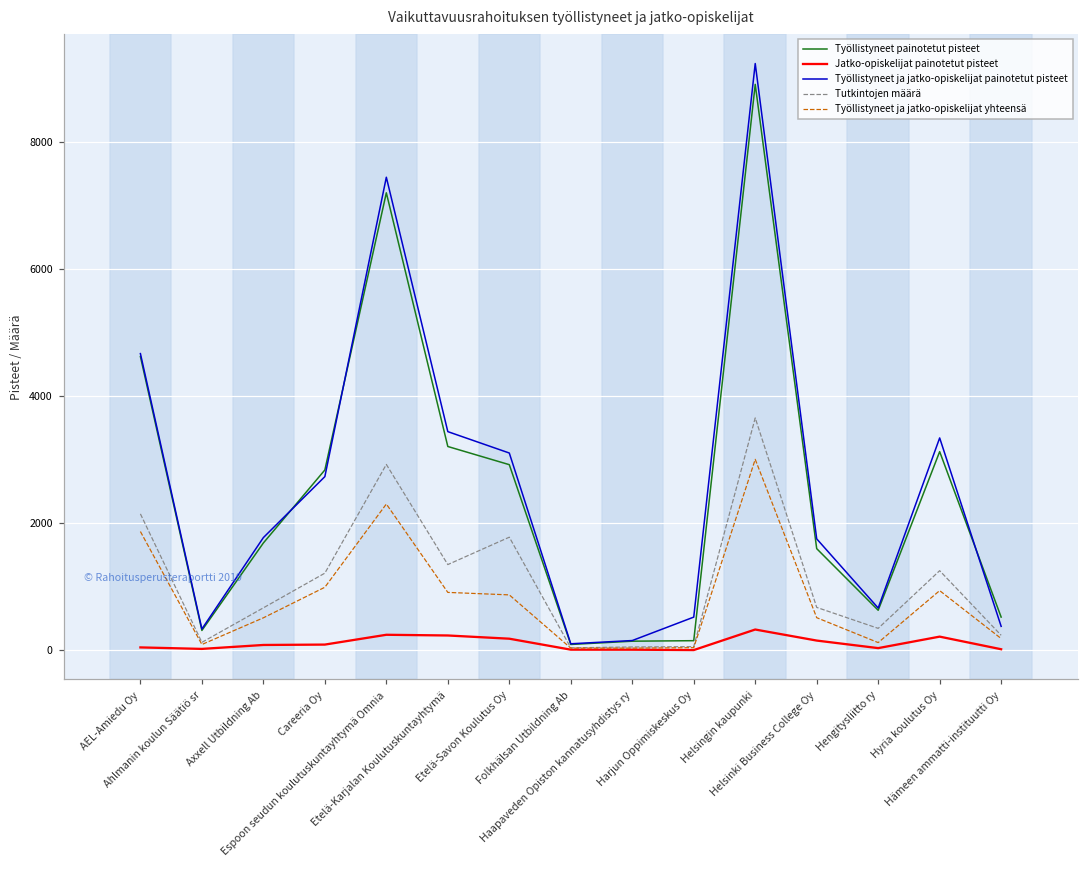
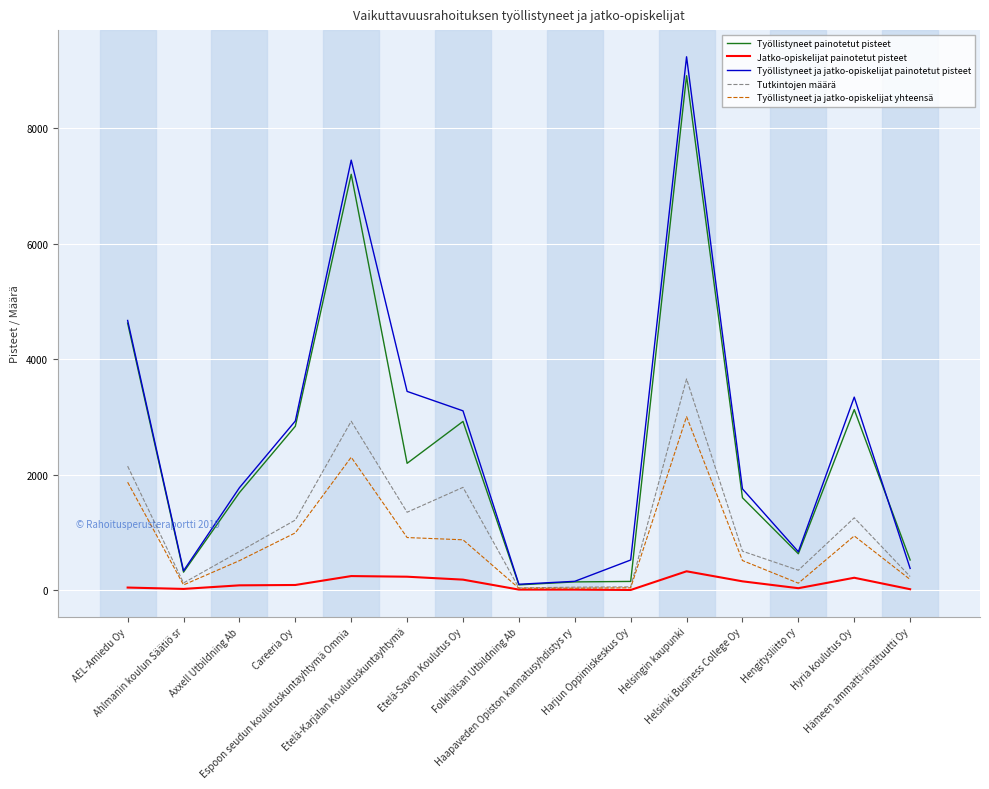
  {
    "Työllistyneet painotetut pisteet": {
      "AEL-Amiedu Oy": 4600,
      "Axxell Utbildning Ab": 1700,
      "Careeria Oy": 2800,
      "Espoon seudun koulutuskuntayhtymä Omnia": 7200,
-     "Etelä-Karjalan Koulutuskuntayhtymä": 3200,
+     "Etelä-Karjalan Koulutuskuntayhtymä": 2200,
      "Etelä-Savon Koulutus Oy": 2900,
      "Harjun Oppimiskeskus Oy": 200,
      "Helsingin kaupunki": 8900,
      "Helsinki Business College Oy": 1600,
      "Hyria koulutus Oy": 3100,
      "Hämeen ammatti-instituutti Oy": 500
    },
    "Jatko-opiskelijat painotetut pisteet": {
      "AEL-Amiedu Oy": 0,
      "Ahlmanin koulun Säätiö sr": 0,
      "Axxell Utbildning Ab": 100,
      "Careeria Oy": 100,
      "Espoon seudun koulutuskuntayhtymä Omnia": 200,
      "Etelä-Karjalan Koulutuskuntayhtymä": 200,
      "Etelä-Savon Koulutus Oy": 200,
      "Helsingin kaupunki": 300,
      "Helsinki Business College Oy": 200,
      "Hengitysliitto ry": 0,
      "Hyria koulutus Oy": 200,
      "Hämeen ammatti-instituutti Oy": 0
    },
    "Työllistyneet ja jatko-opiskelijat painotetut pisteet": {
      "AEL-Amiedu Oy": 4700,
      "Axxell Utbildning Ab": 1800,
-     "Careeria Oy": 2700,
+     "Careeria Oy": 2900,
      "Espoon seudun koulutuskuntayhtymä Omnia": 7400,
      "Etelä-Karjalan Koulutuskuntayhtymä": 3400,
      "Etelä-Savon Koulutus Oy": 3100,
      "Harjun Oppimiskeskus Oy": 500,
      "Helsingin kaupunki": 9200,
      "Helsinki Business College Oy": 1800,
      "Hyria koulutus Oy": 3300,
      "Hämeen ammatti-instituutti Oy": 400
    },
    "Tutkintojen määrä": {
      "AEL-Amiedu Oy": 2100,
      "Axxell Utbildning Ab": 700,
      "Careeria Oy": 1200,
      "Espoon seudun koulutuskuntayhtymä Omnia": 2900,
      "Etelä-Karjalan Koulutuskuntayhtymä": 1400,
      "Etelä-Savon Koulutus Oy": 1800,
      "Helsingin kaupunki": 3700,
      "Helsinki Business College Oy": 700,
      "Hengitysliitto ry": 300,
      "Hyria koulutus Oy": 1300,
      "Hämeen ammatti-instituutti Oy": 200
    },
    "Työllistyneet ja jatko-opiskelijat yhteensä": {
      "AEL-Amiedu Oy": 1900,
      "Axxell Utbildning Ab": 500,
      "Careeria Oy": 1000,
      "Espoon seudun koulutuskuntayhtymä Omnia": 2300,
      "Etelä-Karjalan Koulutuskuntayhtymä": 900,
      "Etelä-Savon Koulutus Oy": 900,
      "Helsingin kaupunki": 3000,
      "Helsinki Business College Oy": 500,
      "Hengitysliitto ry": 100,
      "Hyria koulutus Oy": 900,
      "Hämeen ammatti-instituutti Oy": 200
    }
  }
